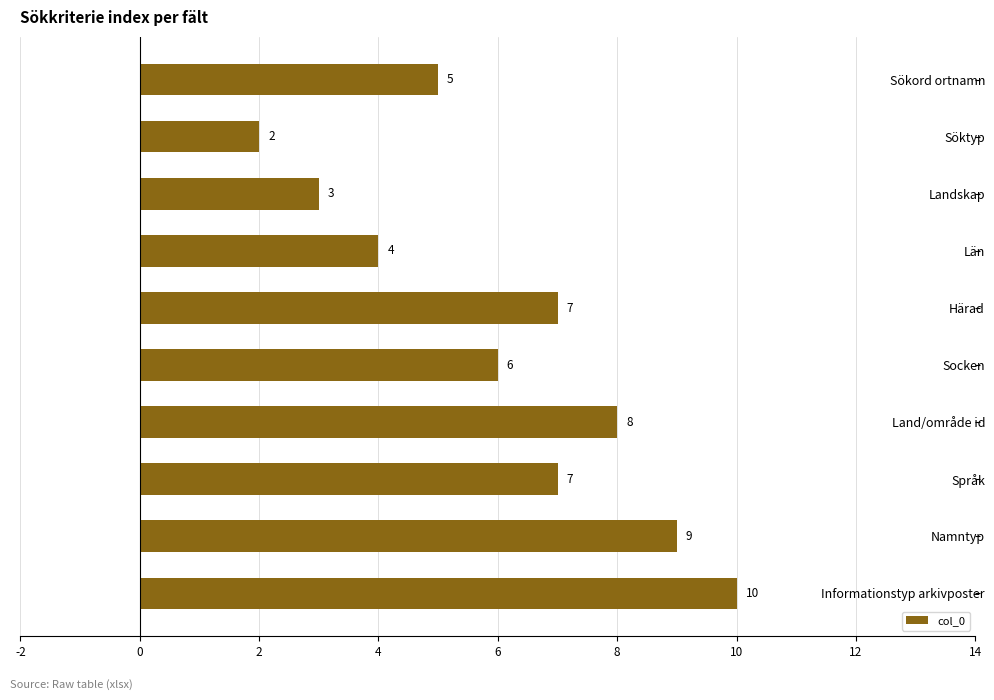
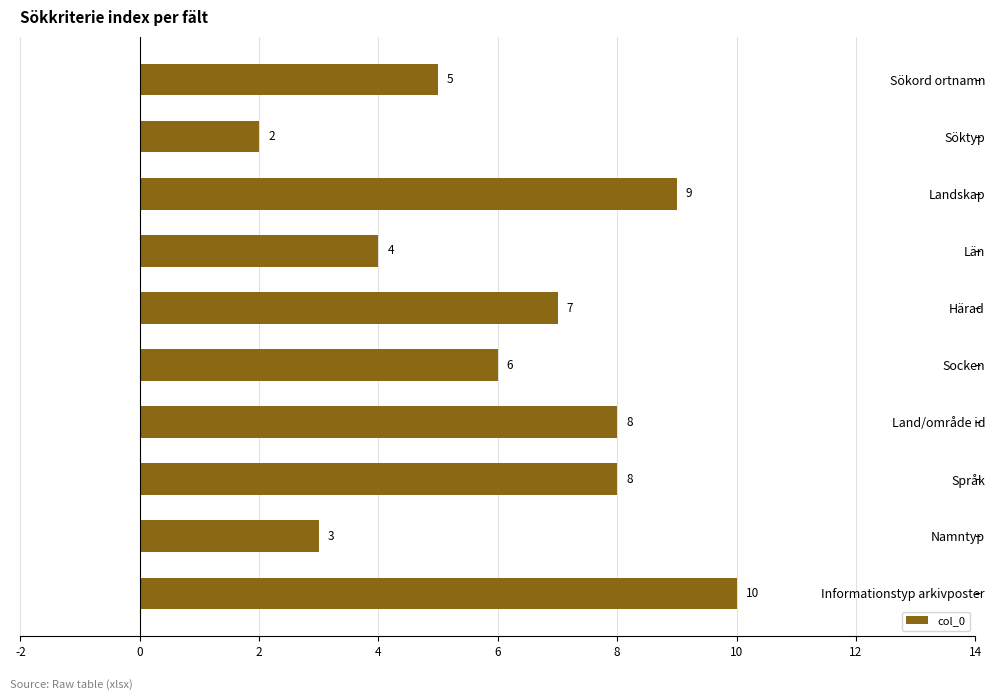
  {
    "Sökord ortnamn": 5,
    "Söktyp": 2,
-   "Landskap": 3,
+   "Landskap": 9,
    "Län": 4,
    "Härad": 7,
    "Socken": 6,
    "Land/område id": 8,
-   "Språk": 7,
-   "Namntyp": 9,
+   "Språk": 8,
+   "Namntyp": 3,
    "Informationstyp arkivposter": 10
  }
